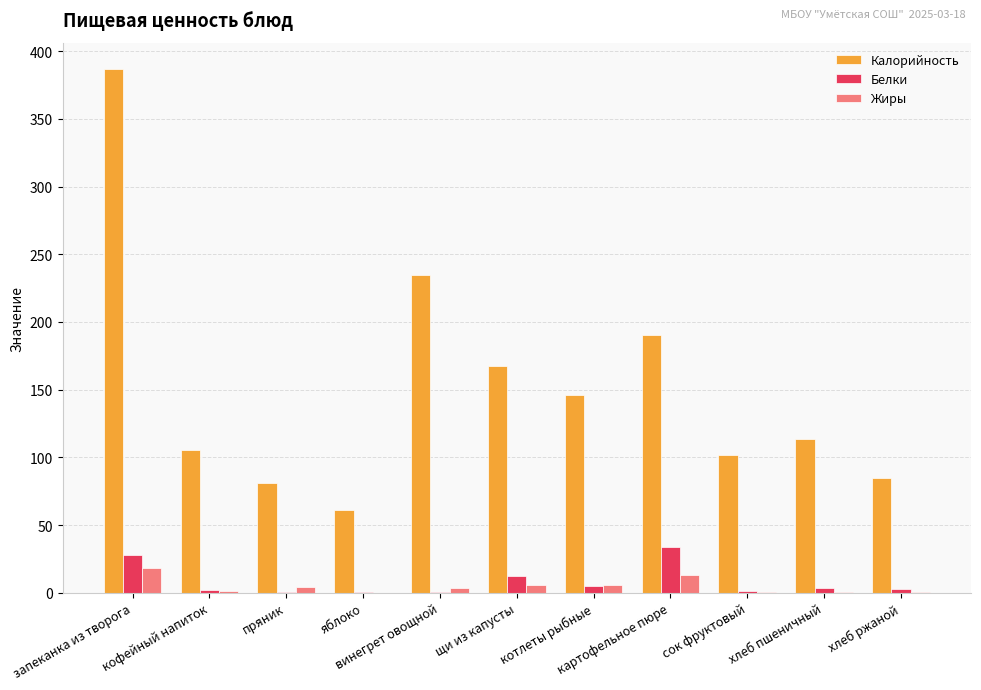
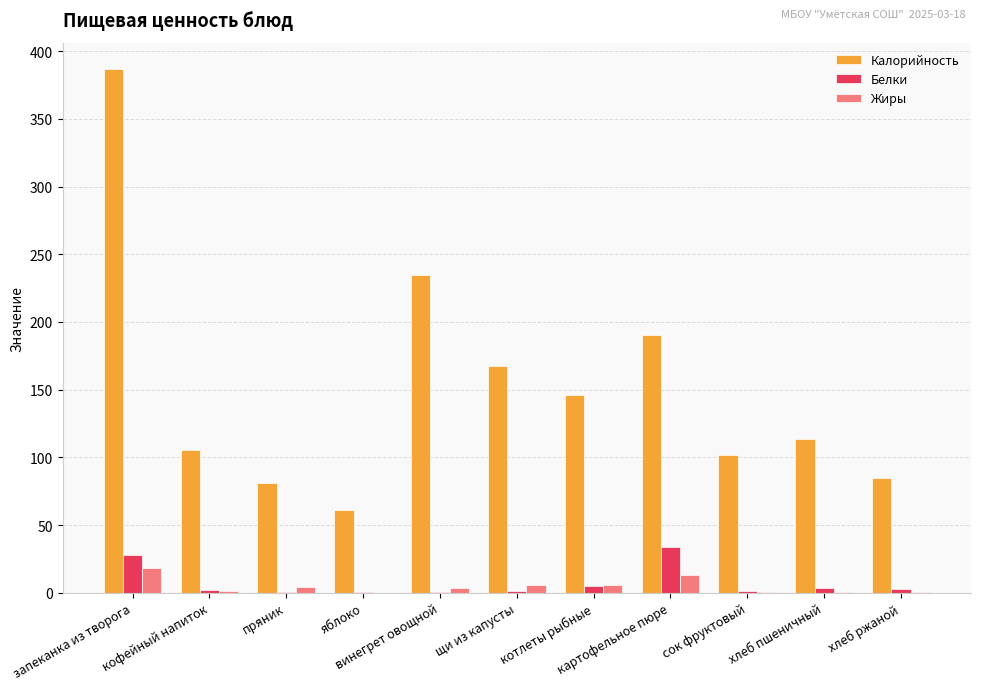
  {
    "Калорийность": {
      "запеканка из творога": 387,
      "кофейный напиток": 105,
      "пряник": 81,
      "яблоко": 61,
      "винегрет овощной": 234,
      "щи из капусты": 168,
      "котлеты рыбные": 146,
      "картофельное пюре": 190,
      "сок фруктовый": 102,
      "хлеб пшеничный": 113,
      "хлеб ржаной": 85
    },
    "Белки": {
      "запеканка из творога": 28,
-     "щи из капусты": 13,
+     "щи из капусты": 1,
      "котлеты рыбные": 5,
      "картофельное пюре": 34,
      "хлеб пшеничный": 4,
      "хлеб ржаной": 3
    },
    "Жиры": {
      "запеканка из творога": 18,
      "пряник": 5,
      "яблоко": 0,
      "винегрет овощной": 4,
      "щи из капусты": 6,
      "котлеты рыбные": 6,
      "картофельное пюре": 13
    }
  }
